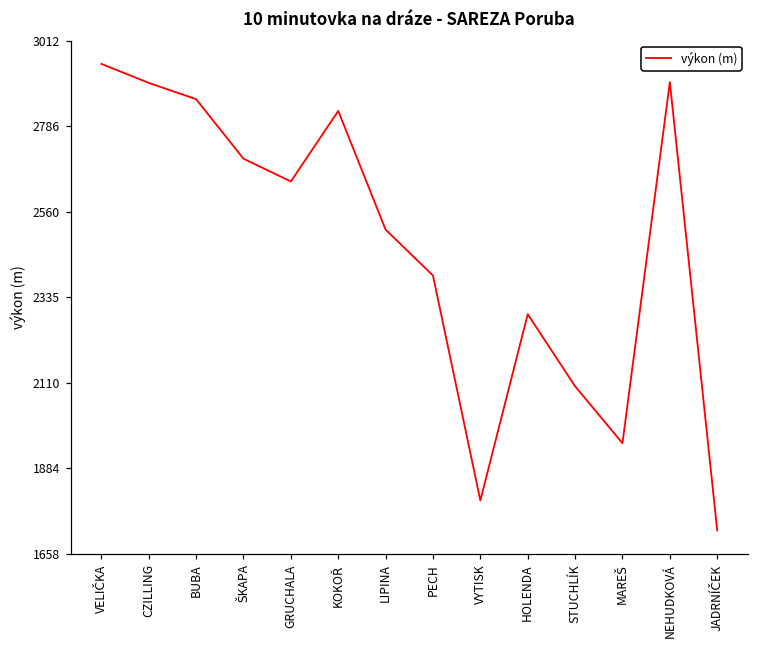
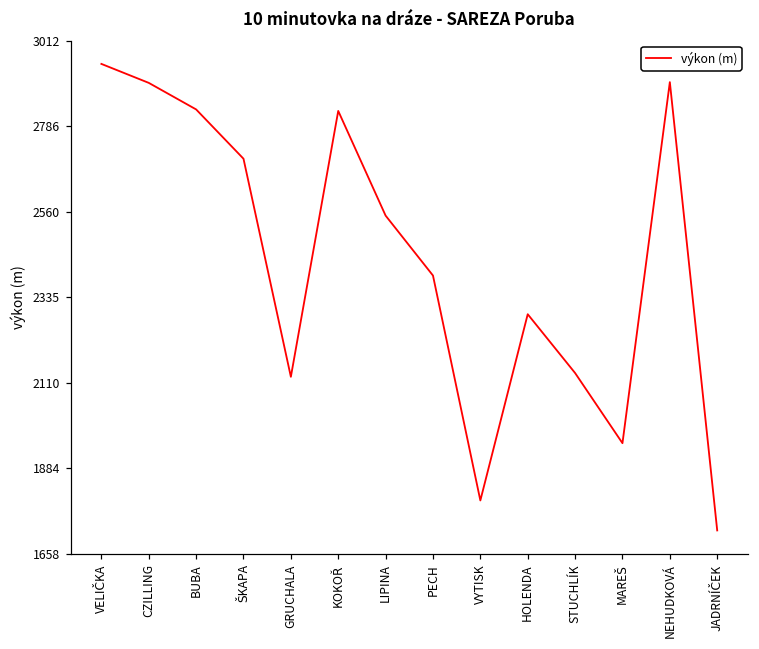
  {
    "VELIČKA": 2950,
    "CZILLING": 2900,
-   "BUBA": 2860,
+   "BUBA": 2830,
    "ŠKAPA": 2700,
-   "GRUCHALA": 2640,
+   "GRUCHALA": 2130,
    "KOKOŘ": 2830,
-   "LIPINA": 2510,
+   "LIPINA": 2550,
    "PECH": 2390,
    "VYTISK": 1800,
    "HOLENDA": 2290,
-   "STUCHLÍK": 2100,
+   "STUCHLÍK": 2140,
    "MAREŠ": 1950,
    "NEHUDKOVÁ": 2900,
    "JADRNÍČEK": 1720
  }
